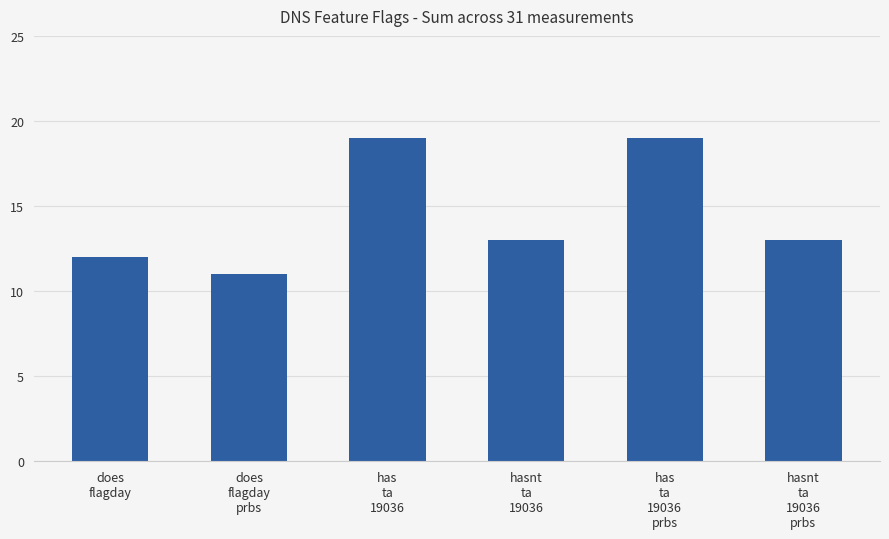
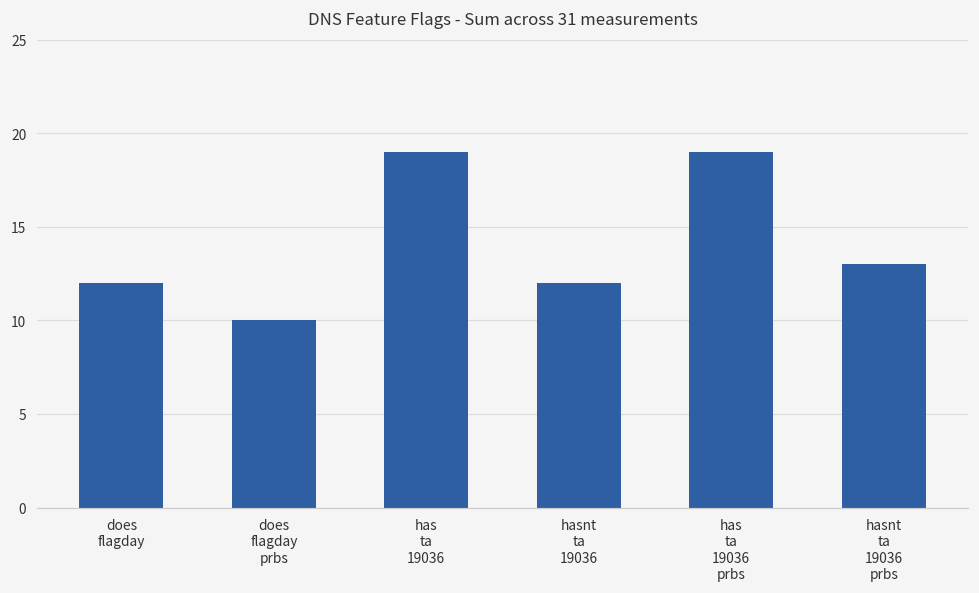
  {
    "does flagday": 12,
-   "does flagday prbs": 11,
+   "does flagday prbs": 10,
    "has ta 19036": 19,
-   "hasnt ta 19036": 13,
+   "hasnt ta 19036": 12,
    "has ta 19036 prbs": 19,
    "hasnt ta 19036 prbs": 13
  }
